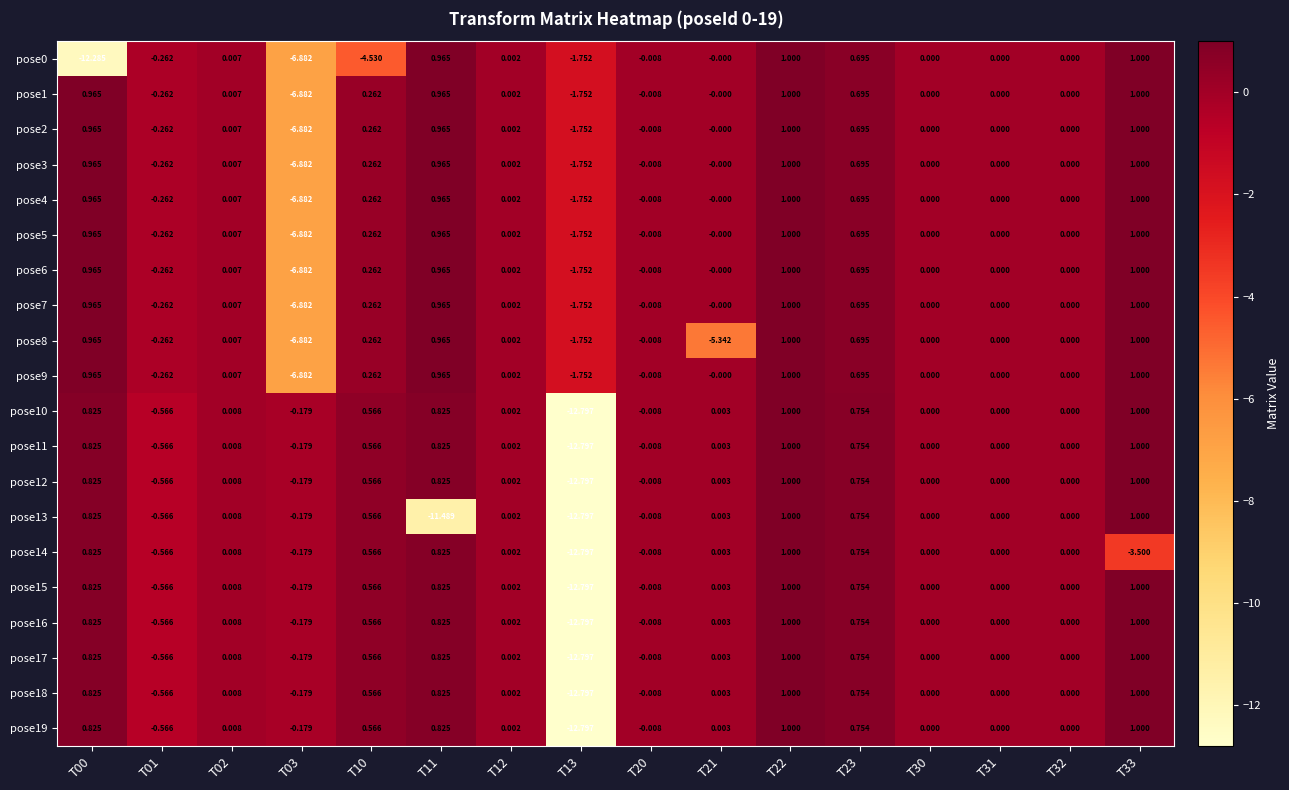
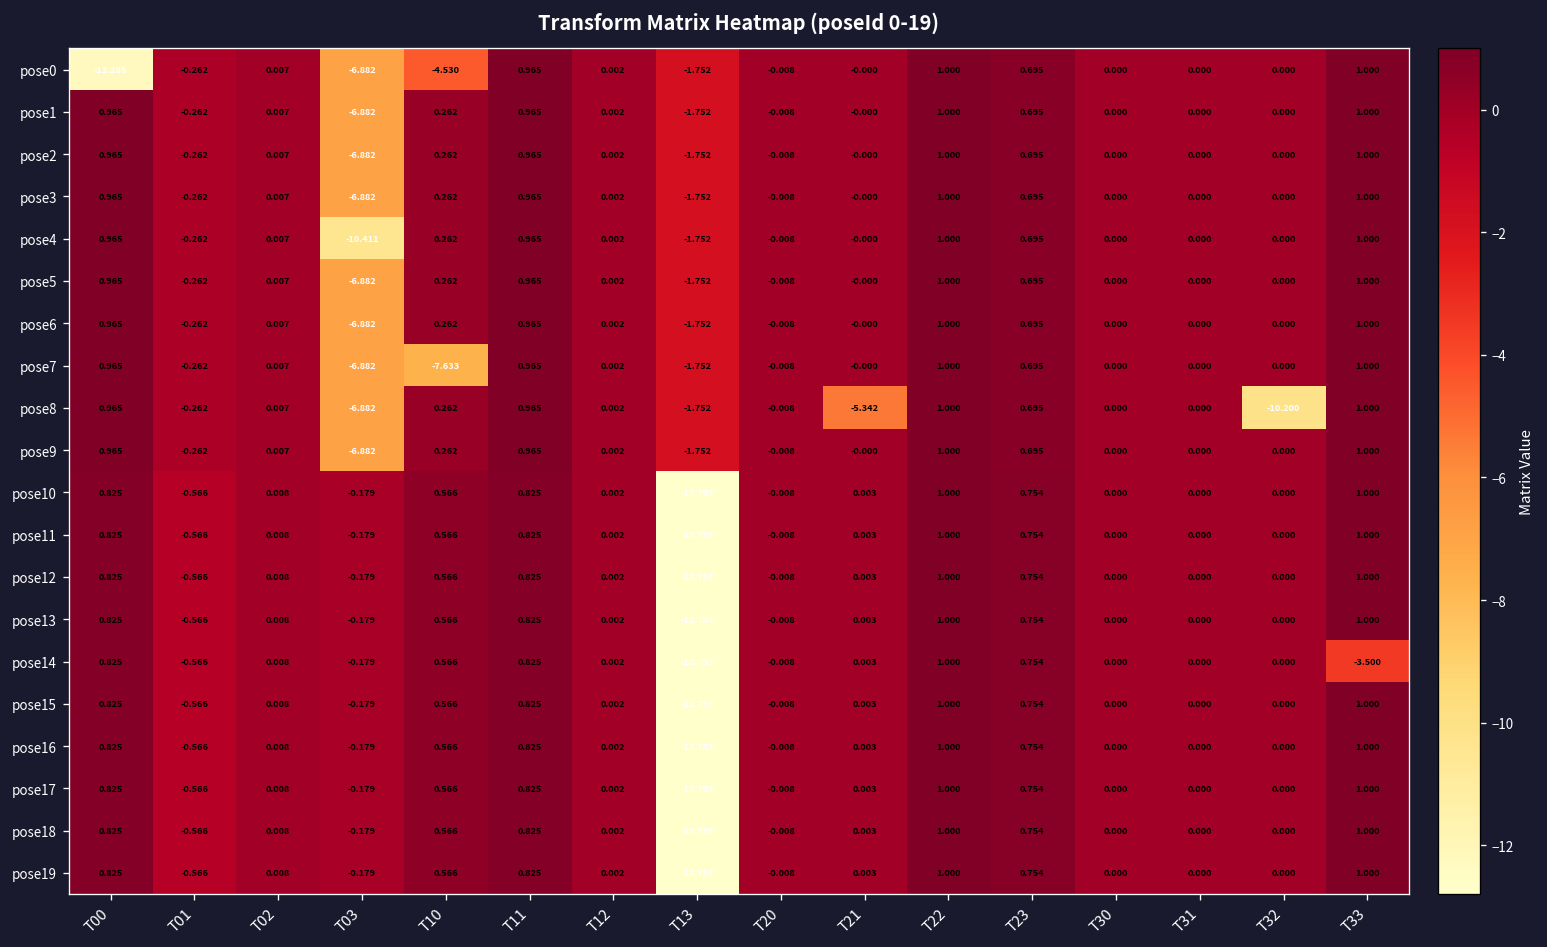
  {
    "pose4": {
      "T00": 0.965,
      "T01": -0.262,
      "T02": 0.007,
-     "T03": -6.882,
+     "T03": -10.411,
      "T10": 0.262,
      "T11": 0.965,
      "T12": 0.002,
      "T13": -1.752,
      "T20": -0.008,
      "T21": -0.000,
      "T22": 1.000,
      "T23": 0.695,
      "T30": 0.000,
      "T31": 0.000,
      "T32": 0.000,
      "T33": 1.000
    },
    "pose7": {
      "T00": 0.965,
      "T01": -0.262,
      "T02": 0.007,
      "T03": -6.882,
-     "T10": 0.262,
+     "T10": -7.633,
      "T11": 0.965,
      "T12": 0.002,
      "T13": -1.752,
      "T20": -0.008,
      "T21": -0.000,
      "T22": 1.000,
      "T23": 0.695,
      "T30": 0.000,
      "T31": 0.000,
      "T32": 0.000,
      "T33": 1.000
    },
    "pose8": {
      "T00": 0.965,
      "T01": -0.262,
      "T02": 0.007,
      "T03": -6.882,
      "T10": 0.262,
      "T11": 0.965,
      "T12": 0.002,
      "T13": -1.752,
      "T20": -0.008,
      "T21": -5.342,
      "T22": 1.000,
      "T23": 0.695,
      "T30": 0.000,
      "T31": 0.000,
-     "T32": 0.000,
+     "T32": -10.200,
      "T33": 1.000
    },
    "pose13": {
      "T00": 0.825,
      "T01": -0.566,
      "T02": 0.008,
      "T03": -0.179,
      "T10": 0.566,
-     "T11": -11.489,
+     "T11": 0.825,
      "T12": 0.002,
      "T13": -12.797,
      "T20": -0.008,
      "T21": 0.003,
      "T22": 1.000,
      "T23": 0.754,
      "T30": 0.000,
      "T31": 0.000,
      "T32": 0.000,
      "T33": 1.000
    }
  }
